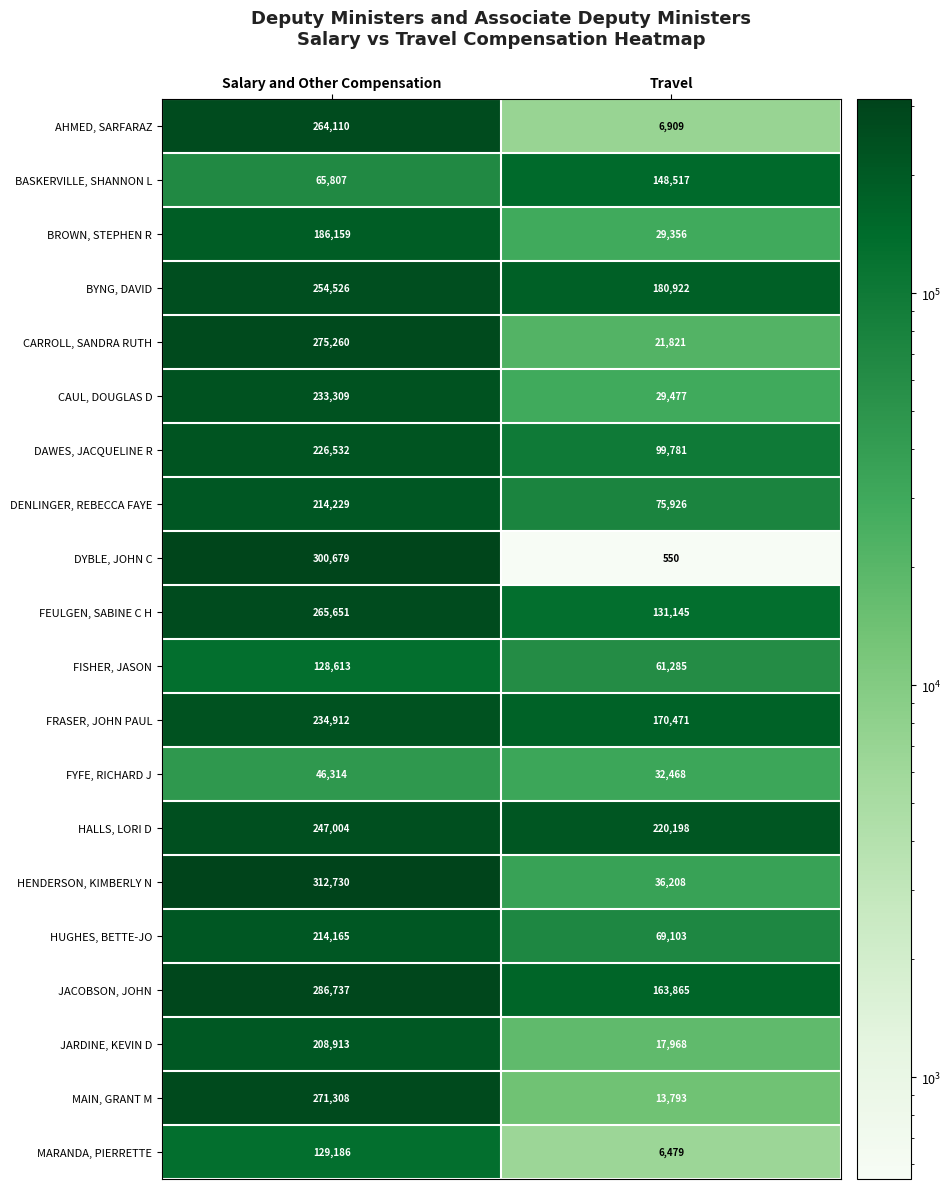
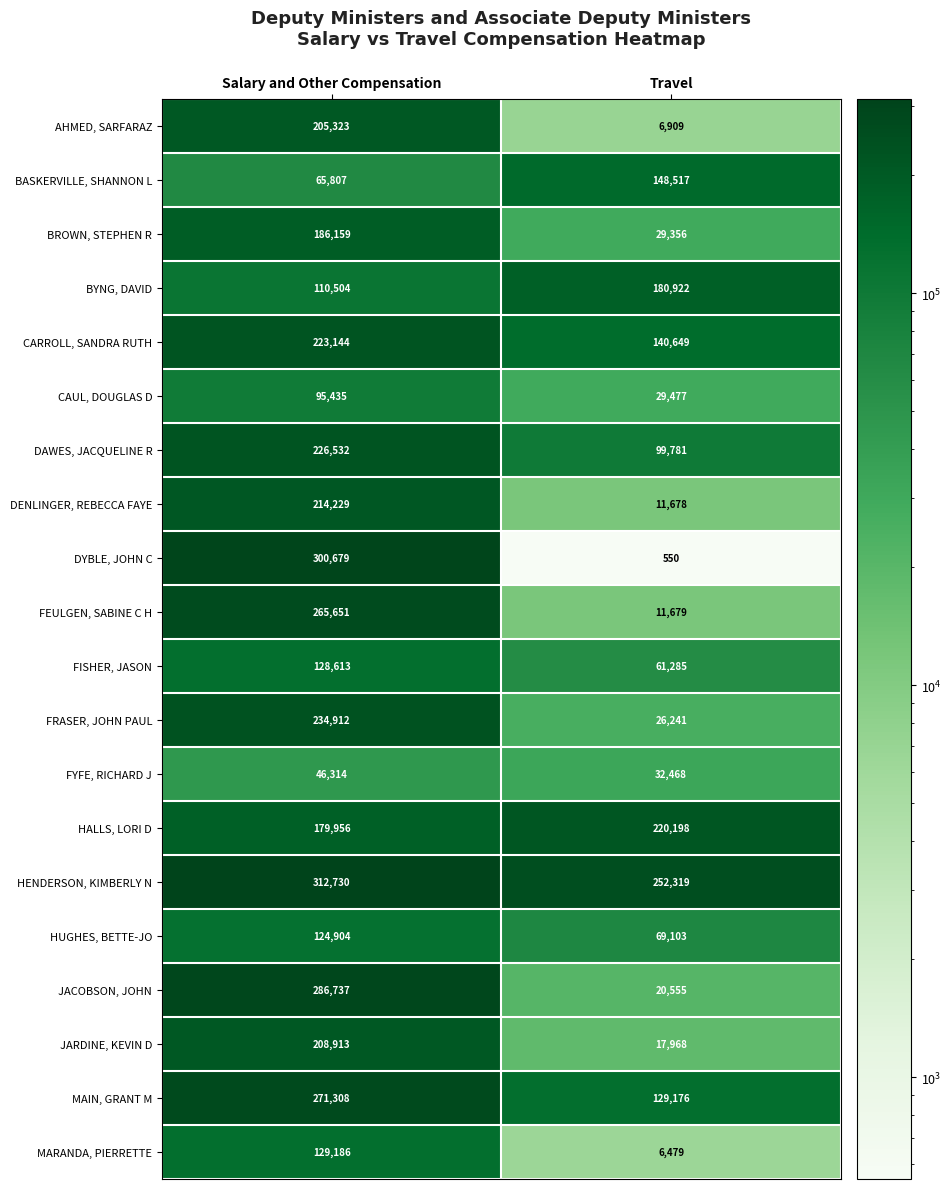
  {
    "AHMED, SARFARAZ": {
-     "Salary and Other Compensation": "264,110",
+     "Salary and Other Compensation": "205,323",
      "Travel": "6,909"
    },
    "BASKERVILLE, SHANNON L": {
      "Salary and Other Compensation": "65,807",
      "Travel": "148,517"
    },
    "BROWN, STEPHEN R": {
      "Salary and Other Compensation": "186,159",
      "Travel": "29,356"
    },
    "BYNG, DAVID": {
-     "Salary and Other Compensation": "254,526",
+     "Salary and Other Compensation": "110,504",
      "Travel": "180,922"
    },
    "CARROLL, SANDRA RUTH": {
-     "Salary and Other Compensation": "275,260",
-     "Travel": "21,821"
+     "Salary and Other Compensation": "223,144",
+     "Travel": "140,649"
    },
    "CAUL, DOUGLAS D": {
-     "Salary and Other Compensation": "233,309",
+     "Salary and Other Compensation": "95,435",
      "Travel": "29,477"
    },
    "DAWES, JACQUELINE R": {
      "Salary and Other Compensation": "226,532",
      "Travel": "99,781"
    },
    "DENLINGER, REBECCA FAYE": {
      "Salary and Other Compensation": "214,229",
-     "Travel": "75,926"
+     "Travel": "11,678"
    },
    "DYBLE, JOHN C": {
      "Salary and Other Compensation": "300,679",
      "Travel": "550"
    },
    "FEULGEN, SABINE C H": {
      "Salary and Other Compensation": "265,651",
-     "Travel": "131,145"
+     "Travel": "11,679"
    },
    "FISHER, JASON": {
      "Salary and Other Compensation": "128,613",
      "Travel": "61,285"
    },
    "FRASER, JOHN PAUL": {
      "Salary and Other Compensation": "234,912",
-     "Travel": "170,471"
+     "Travel": "26,241"
    },
    "FYFE, RICHARD J": {
      "Salary and Other Compensation": "46,314",
      "Travel": "32,468"
    },
    "HALLS, LORI D": {
-     "Salary and Other Compensation": "247,004",
+     "Salary and Other Compensation": "179,956",
      "Travel": "220,198"
    },
    "HENDERSON, KIMBERLY N": {
      "Salary and Other Compensation": "312,730",
-     "Travel": "36,208"
+     "Travel": "252,319"
    },
    "HUGHES, BETTE-JO": {
-     "Salary and Other Compensation": "214,165",
+     "Salary and Other Compensation": "124,904",
      "Travel": "69,103"
    },
    "JACOBSON, JOHN": {
      "Salary and Other Compensation": "286,737",
-     "Travel": "163,865"
+     "Travel": "20,555"
    },
    "JARDINE, KEVIN D": {
      "Salary and Other Compensation": "208,913",
      "Travel": "17,968"
    },
    "MAIN, GRANT M": {
      "Salary and Other Compensation": "271,308",
-     "Travel": "13,793"
+     "Travel": "129,176"
    },
    "MARANDA, PIERRETTE": {
      "Salary and Other Compensation": "129,186",
      "Travel": "6,479"
    }
  }
